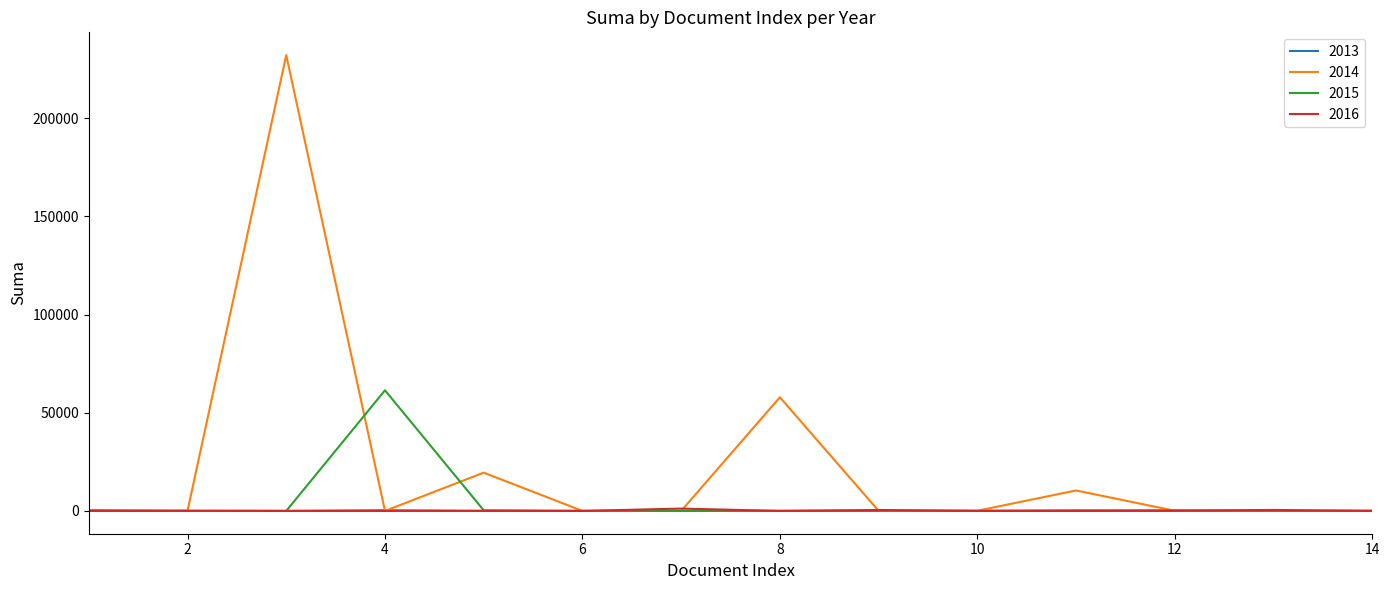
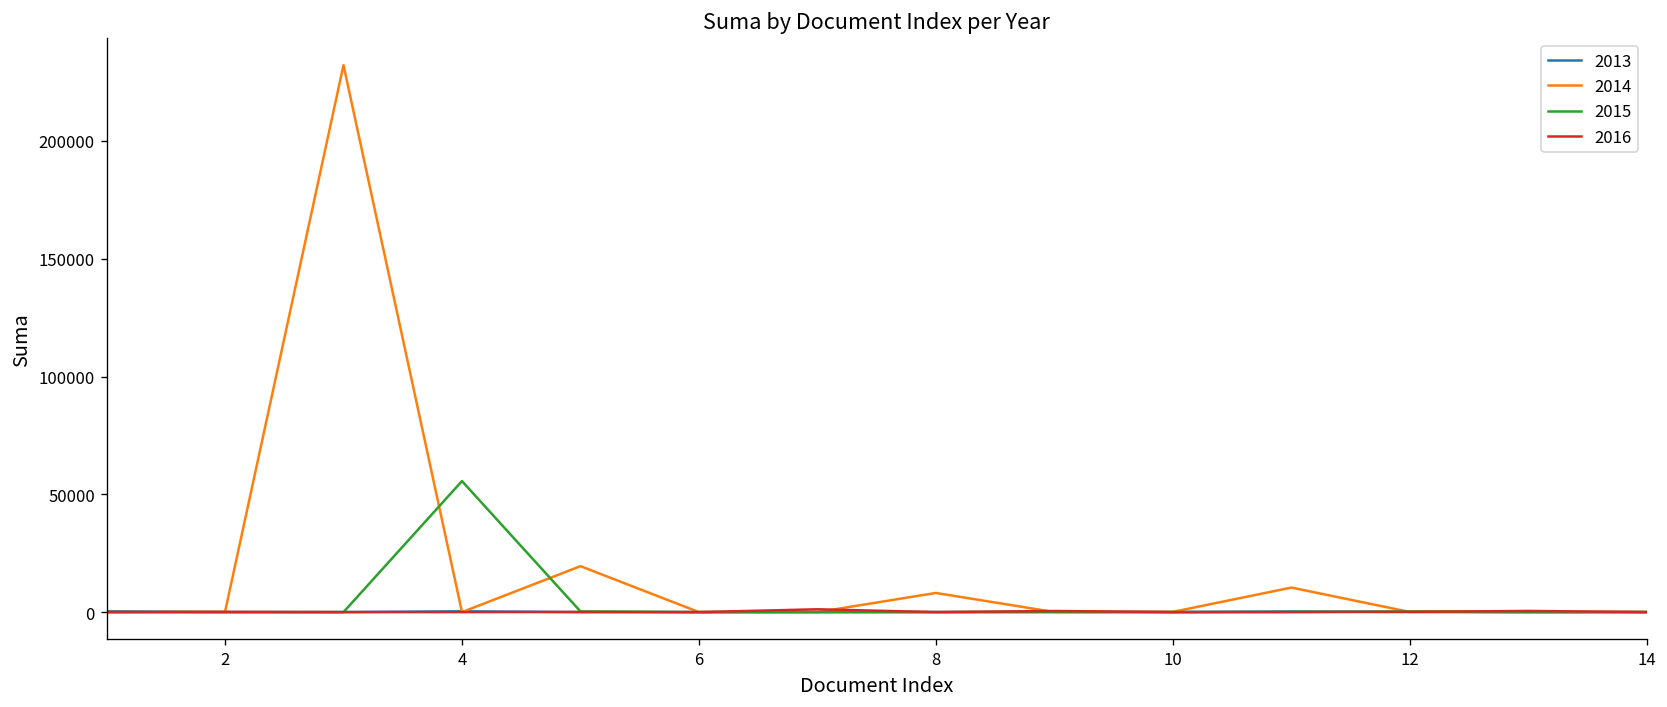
  {
    "2014": {
-     "8": 58000
+     "8": 8000
    },
    "2015": {
-     "4": 61000
+     "4": 56000
    }
  }
